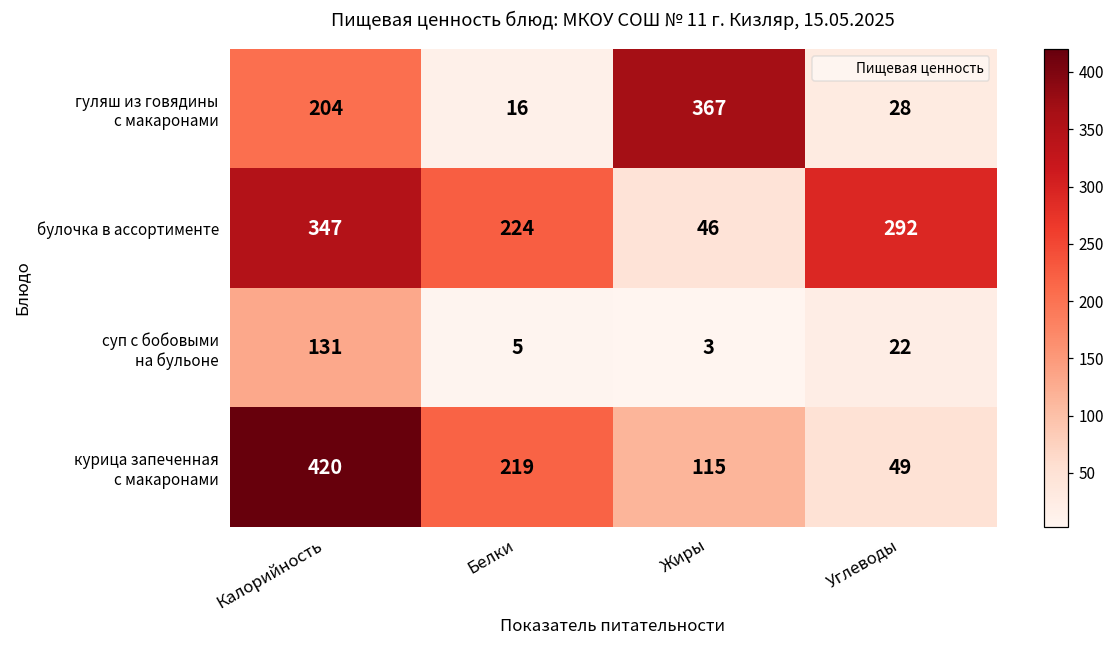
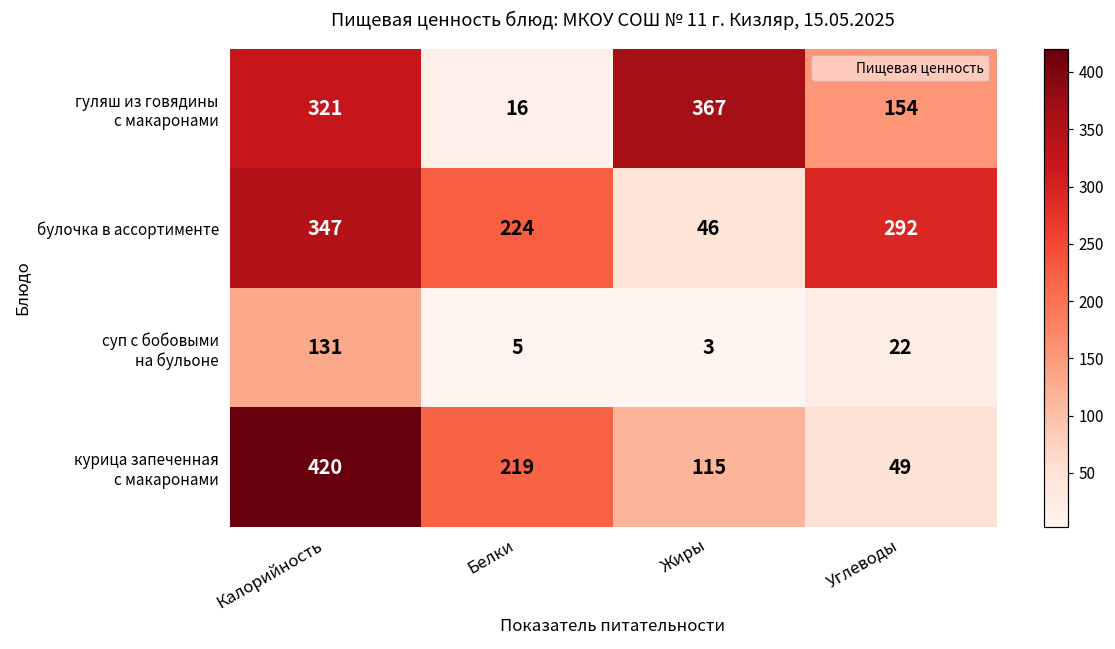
  {
    "гуляш из говядины с макаронами": {
-     "Калорийность": 204,
+     "Калорийность": 321,
      "Белки": 16,
      "Жиры": 367,
-     "Углеводы": 28
+     "Углеводы": 154
    },
    "булочка в ассортименте": {
      "Калорийность": 347,
      "Белки": 224,
      "Жиры": 46,
      "Углеводы": 292
    },
    "суп с бобовыми на бульоне": {
      "Калорийность": 131,
      "Белки": 5,
      "Жиры": 3,
      "Углеводы": 22
    },
    "курица запеченная с макаронами": {
      "Калорийность": 420,
      "Белки": 219,
      "Жиры": 115,
      "Углеводы": 49
    }
  }
